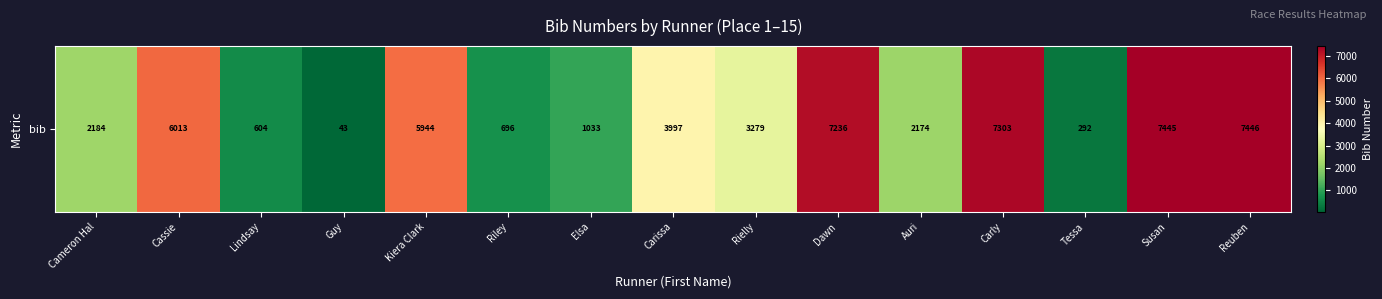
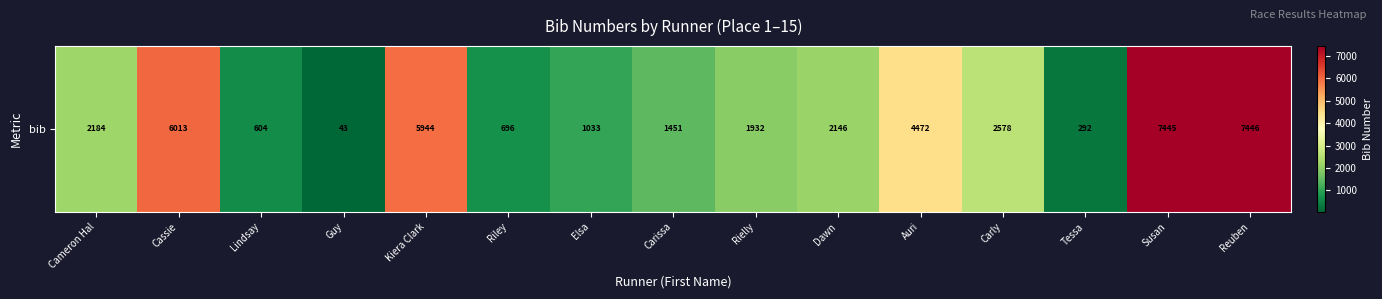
  {
    "bib": {
      "Cameron Hal": 2184,
      "Cassie": 6013,
      "Lindsay": 604,
      "Guy": 43,
      "Kiera Clark": 5944,
      "Riley": 696,
      "Elsa": 1033,
-     "Carissa": 3997,
-     "Rielly": 3279,
-     "Dawn": 7236,
-     "Auri": 2174,
-     "Carly": 7303,
+     "Carissa": 1451,
+     "Rielly": 1932,
+     "Dawn": 2146,
+     "Auri": 4472,
+     "Carly": 2578,
      "Tessa": 292,
      "Susan": 7445,
      "Reuben": 7446
    }
  }
